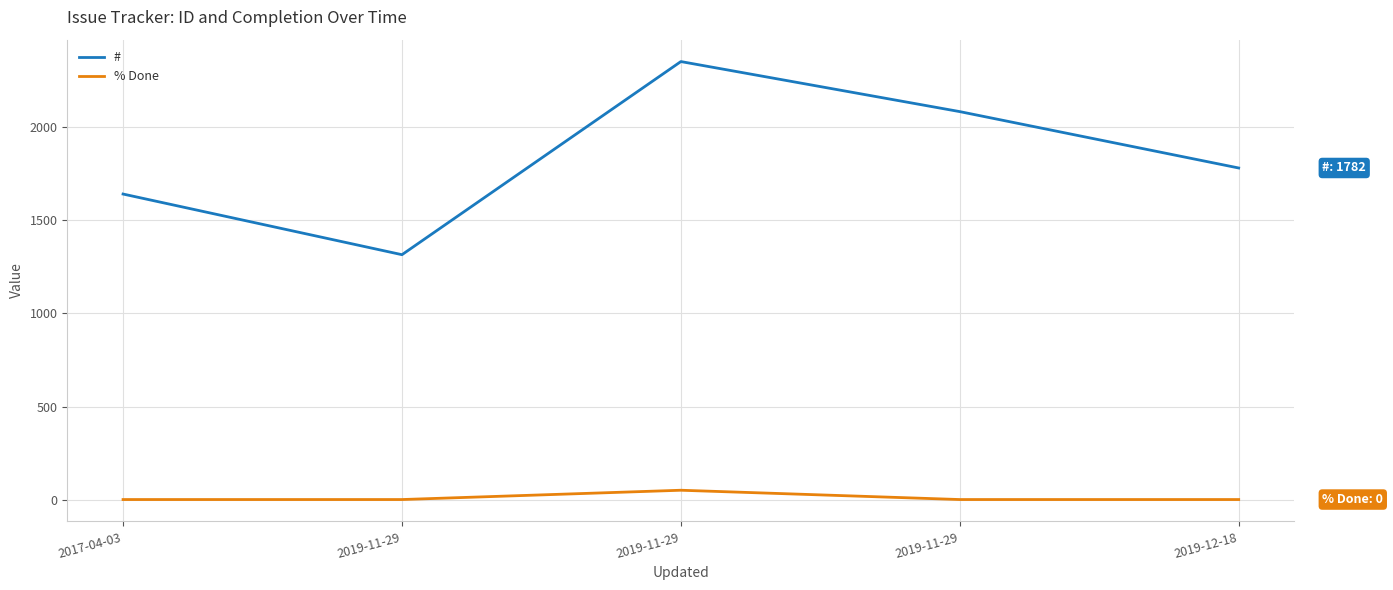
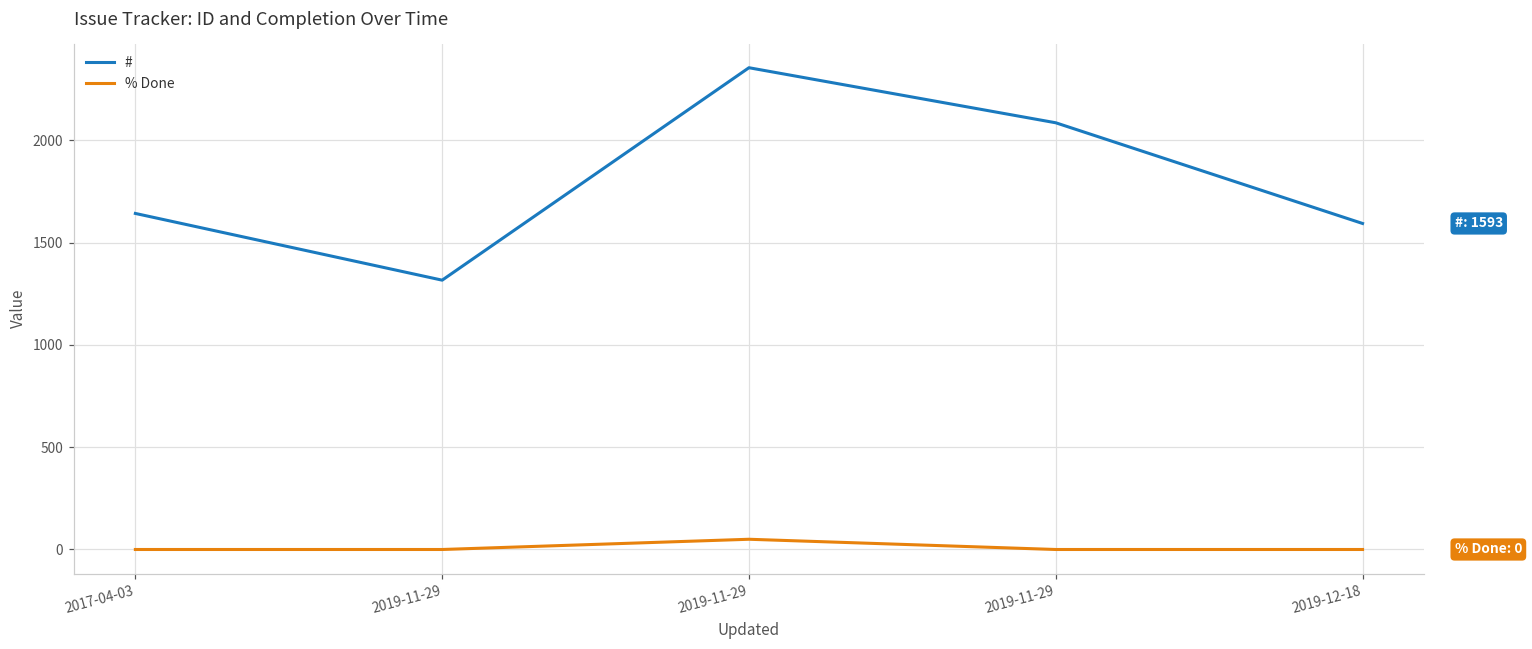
  {
    "#": {
-     "2019-12-18": 1782
+     "2019-12-18": 1593
    },
    "% Done": {
      "2017-04-03": 0,
      "2019-12-18": 0
    }
  }
